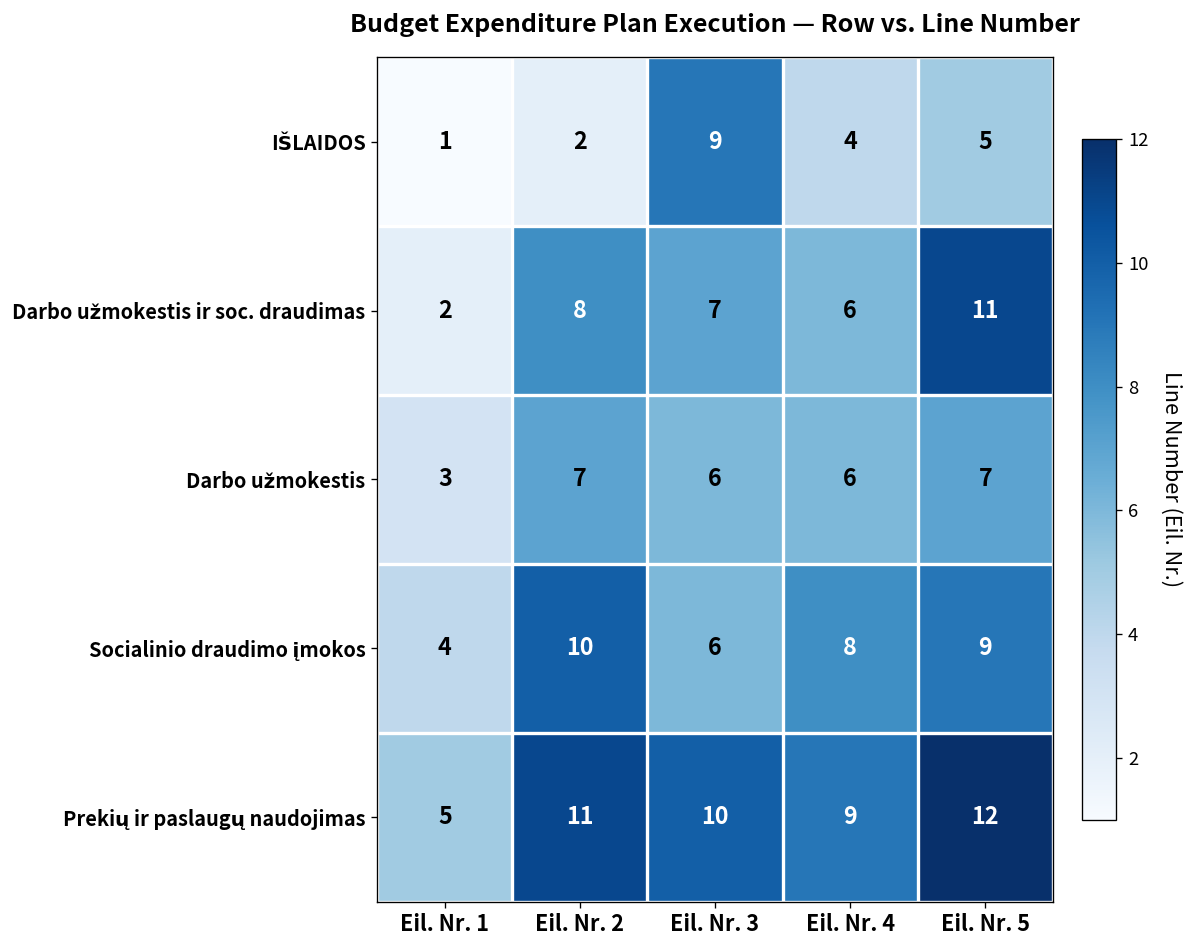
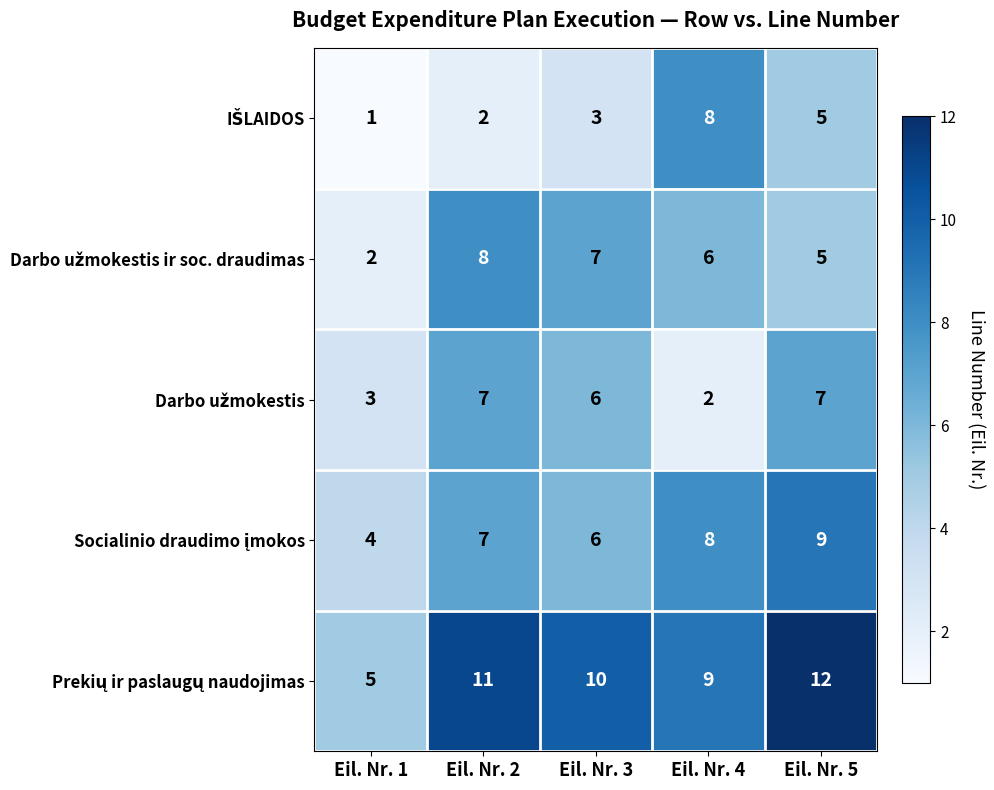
  {
    "IŠLAIDOS": {
      "Eil. Nr. 1": 1,
      "Eil. Nr. 2": 2,
-     "Eil. Nr. 3": 9,
-     "Eil. Nr. 4": 4,
+     "Eil. Nr. 3": 3,
+     "Eil. Nr. 4": 8,
      "Eil. Nr. 5": 5
    },
    "Darbo užmokestis ir soc. draudimas": {
      "Eil. Nr. 1": 2,
      "Eil. Nr. 2": 8,
      "Eil. Nr. 3": 7,
      "Eil. Nr. 4": 6,
-     "Eil. Nr. 5": 11
+     "Eil. Nr. 5": 5
    },
    "Darbo užmokestis": {
      "Eil. Nr. 1": 3,
      "Eil. Nr. 2": 7,
      "Eil. Nr. 3": 6,
-     "Eil. Nr. 4": 6,
+     "Eil. Nr. 4": 2,
      "Eil. Nr. 5": 7
    },
    "Socialinio draudimo įmokos": {
      "Eil. Nr. 1": 4,
-     "Eil. Nr. 2": 10,
+     "Eil. Nr. 2": 7,
      "Eil. Nr. 3": 6,
      "Eil. Nr. 4": 8,
      "Eil. Nr. 5": 9
    },
    "Prekių ir paslaugų naudojimas": {
      "Eil. Nr. 1": 5,
      "Eil. Nr. 2": 11,
      "Eil. Nr. 3": 10,
      "Eil. Nr. 4": 9,
      "Eil. Nr. 5": 12
    }
  }
